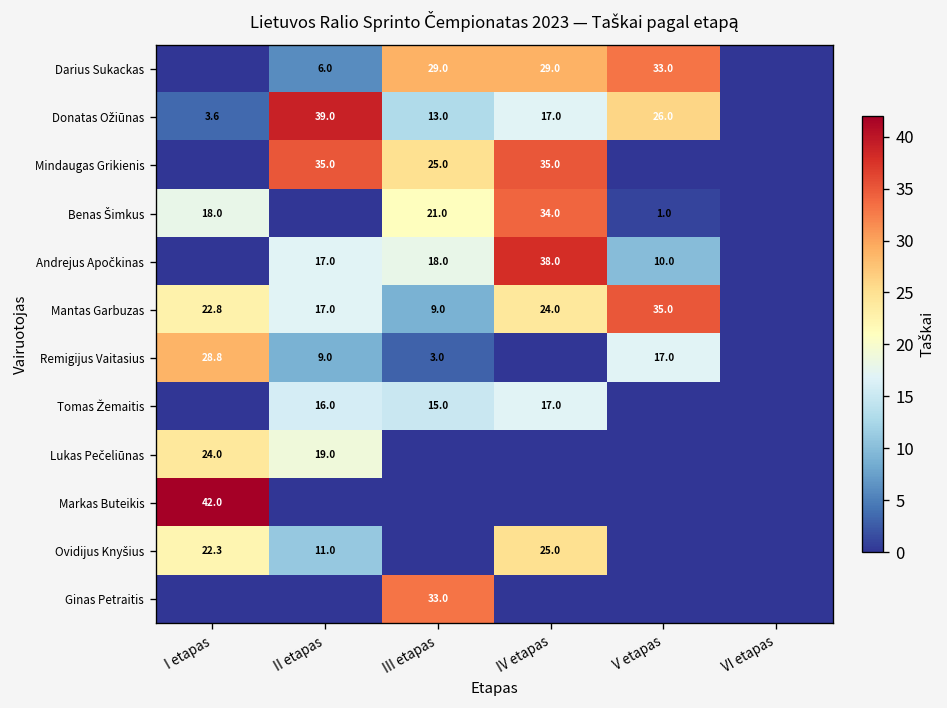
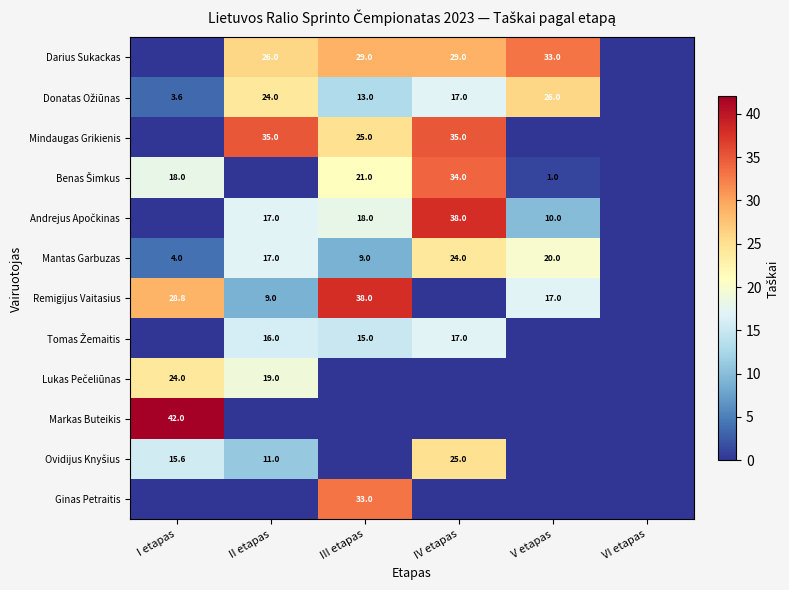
  {
    "Darius Sukackas": {
-     "II etapas": 6.0,
+     "II etapas": 26.0,
      "III etapas": 29.0,
      "IV etapas": 29.0,
      "V etapas": 33.0
    },
    "Donatas Ožiūnas": {
      "I etapas": 3.6,
-     "II etapas": 39.0,
+     "II etapas": 24.0,
      "III etapas": 13.0,
      "IV etapas": 17.0,
      "V etapas": 26.0
    },
    "Mindaugas Grikienis": {
      "II etapas": 35.0,
      "III etapas": 25.0,
      "IV etapas": 35.0
    },
    "Benas Šimkus": {
      "I etapas": 18.0,
      "III etapas": 21.0,
      "IV etapas": 34.0,
      "V etapas": 1.0
    },
    "Andrejus Apočkinas": {
      "II etapas": 17.0,
      "III etapas": 18.0,
      "IV etapas": 38.0,
      "V etapas": 10.0
    },
    "Mantas Garbuzas": {
-     "I etapas": 22.8,
+     "I etapas": 4.0,
      "II etapas": 17.0,
      "III etapas": 9.0,
      "IV etapas": 24.0,
-     "V etapas": 35.0
+     "V etapas": 20.0
    },
    "Remigijus Vaitasius": {
      "I etapas": 28.8,
      "II etapas": 9.0,
-     "III etapas": 3.0,
+     "III etapas": 38.0,
      "V etapas": 17.0
    },
    "Tomas Žemaitis": {
      "II etapas": 16.0,
      "III etapas": 15.0,
      "IV etapas": 17.0
    },
    "Lukas Pečeliūnas": {
      "I etapas": 24.0,
      "II etapas": 19.0
    },
    "Markas Buteikis": {
      "I etapas": 42.0
    },
    "Ovidijus Knyšius": {
-     "I etapas": 22.3,
+     "I etapas": 15.6,
      "II etapas": 11.0,
      "IV etapas": 25.0
    },
    "Ginas Petraitis": {
      "III etapas": 33.0
    }
  }
